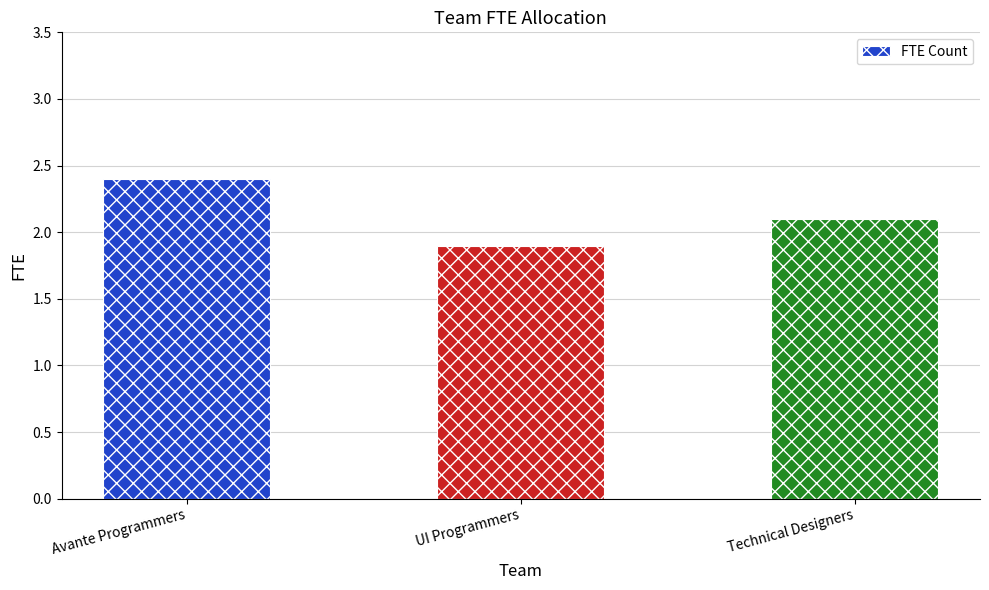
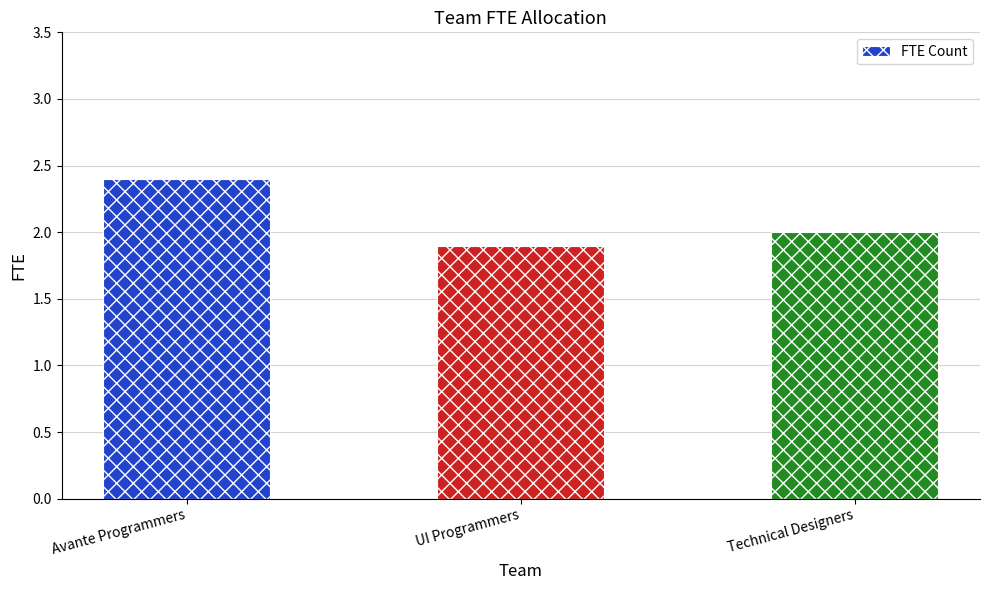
  {
    "Avante Programmers": 2.4,
    "UI Programmers": 1.9,
-   "Technical Designers": 2.1
+   "Technical Designers": 2.0
  }
